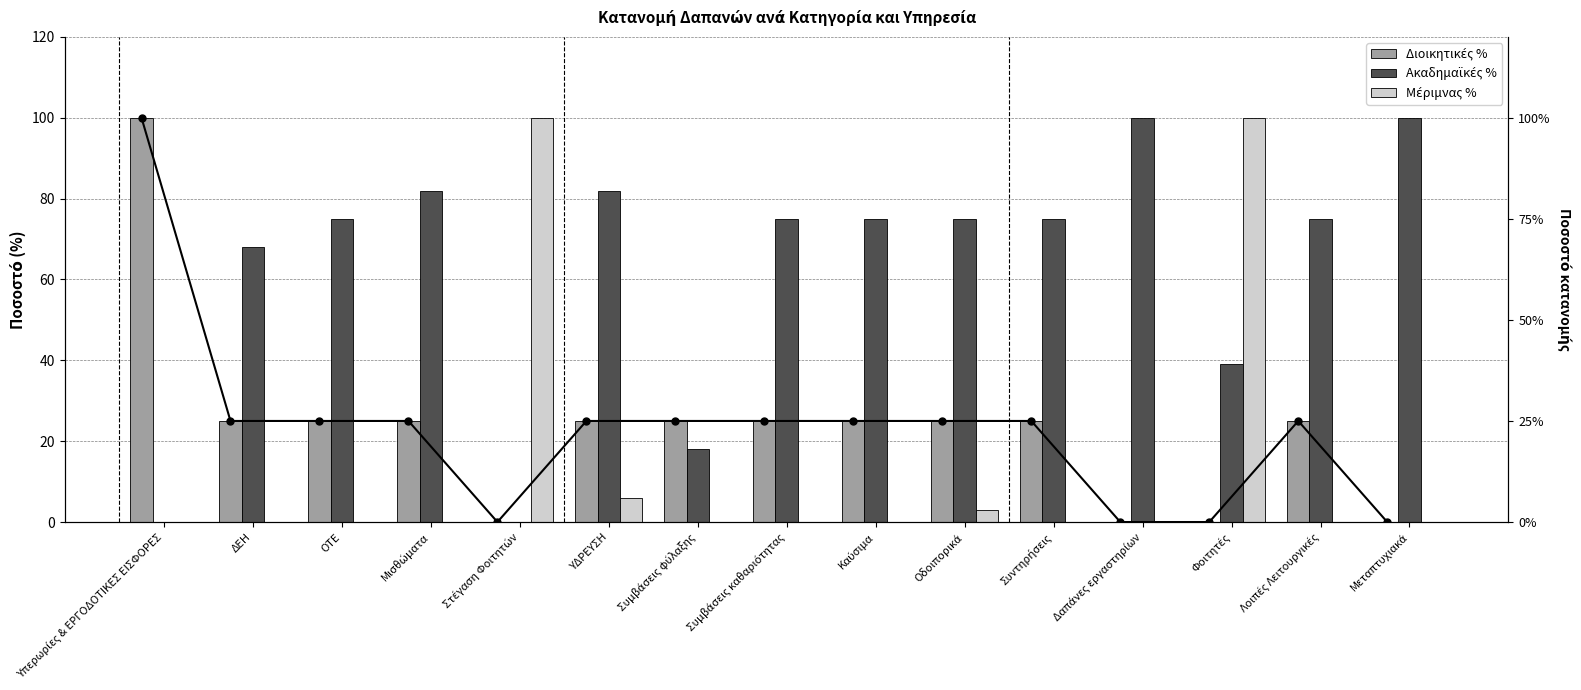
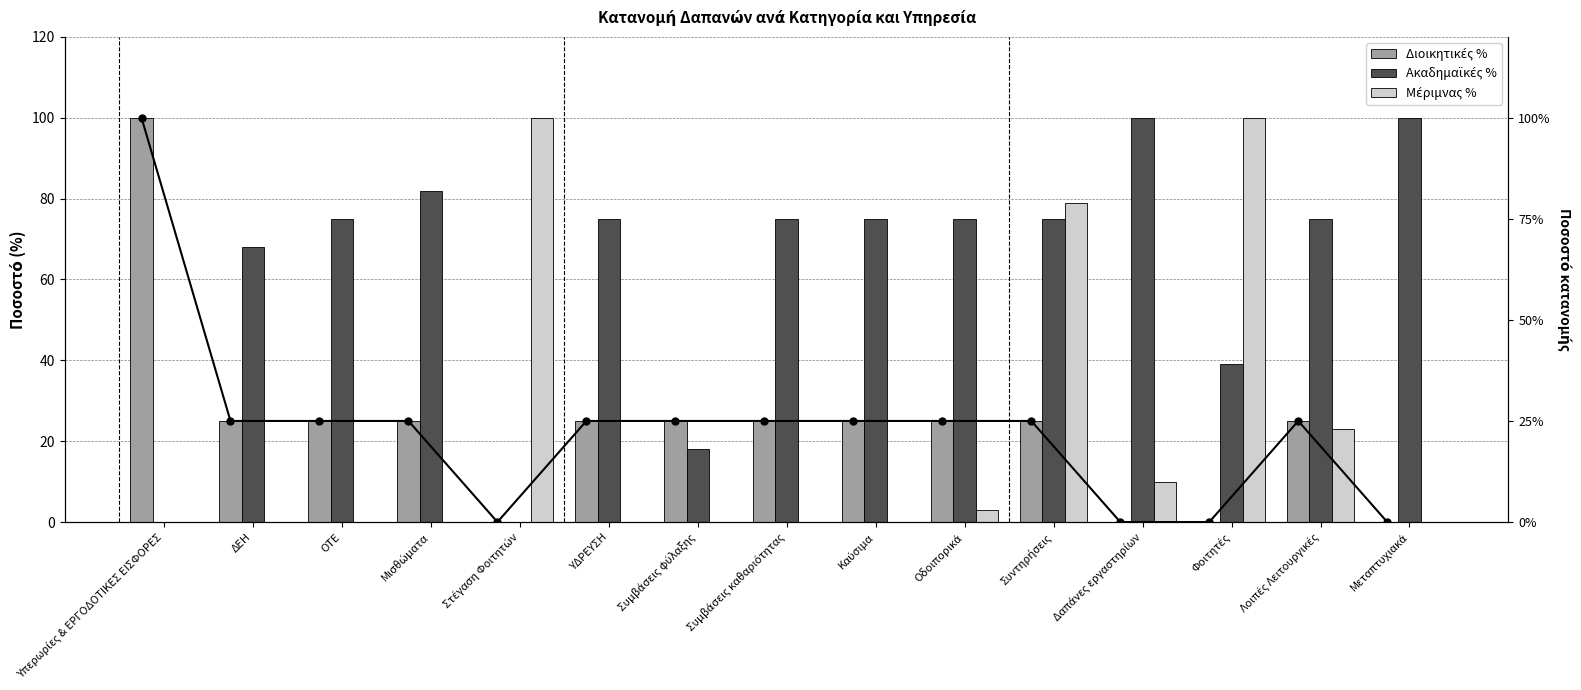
  {
    "Διοικητικές %": {
      "Υπερωρίες & ΕΡΓΟΔΟΤΙΚΕΣ ΕΙΣΦΟΡΕΣ": 100,
      "ΔΕΗ": 25,
      "ΟΤΕ": 25,
      "Μισθώματα": 25,
      "Στέγαση Φοιτητών": 0,
      "ΥΔΡΕΥΣΗ": 25,
      "Συμβάσεις φύλαξης": 25,
      "Συμβάσεις καθαριότητας": 25,
      "Καύσιμα": 25,
      "Οδοιπορικά": 25,
      "Συντηρήσεις": 25,
      "Δαπάνες εργαστηρίων": 0,
      "Φοιτητές": 0,
      "Λοιπές Λειτουργικές": 25,
      "Μεταπτυχιακά": 0
    },
    "Ακαδημαϊκές %": {
      "Υπερωρίες & ΕΡΓΟΔΟΤΙΚΕΣ ΕΙΣΦΟΡΕΣ": 0,
      "ΔΕΗ": 68,
      "ΟΤΕ": 75,
      "Μισθώματα": 82,
      "Στέγαση Φοιτητών": 0,
-     "ΥΔΡΕΥΣΗ": 82,
+     "ΥΔΡΕΥΣΗ": 75,
      "Συμβάσεις φύλαξης": 18,
      "Συμβάσεις καθαριότητας": 75,
      "Καύσιμα": 75,
      "Οδοιπορικά": 75,
      "Συντηρήσεις": 75,
      "Δαπάνες εργαστηρίων": 100,
      "Φοιτητές": 39,
      "Λοιπές Λειτουργικές": 75,
      "Μεταπτυχιακά": 100
    },
    "Μέριμνας %": {
      "Υπερωρίες & ΕΡΓΟΔΟΤΙΚΕΣ ΕΙΣΦΟΡΕΣ": 0,
      "ΔΕΗ": 0,
      "ΟΤΕ": 0,
      "Μισθώματα": 0,
      "Στέγαση Φοιτητών": 100,
-     "ΥΔΡΕΥΣΗ": 6,
+     "ΥΔΡΕΥΣΗ": 0,
      "Συμβάσεις φύλαξης": 0,
      "Συμβάσεις καθαριότητας": 0,
      "Καύσιμα": 0,
      "Οδοιπορικά": 3,
-     "Συντηρήσεις": 0,
-     "Δαπάνες εργαστηρίων": 0,
+     "Συντηρήσεις": 79,
+     "Δαπάνες εργαστηρίων": 10,
      "Φοιτητές": 100,
-     "Λοιπές Λειτουργικές": 0,
+     "Λοιπές Λειτουργικές": 23,
      "Μεταπτυχιακά": 0
    }
  }
